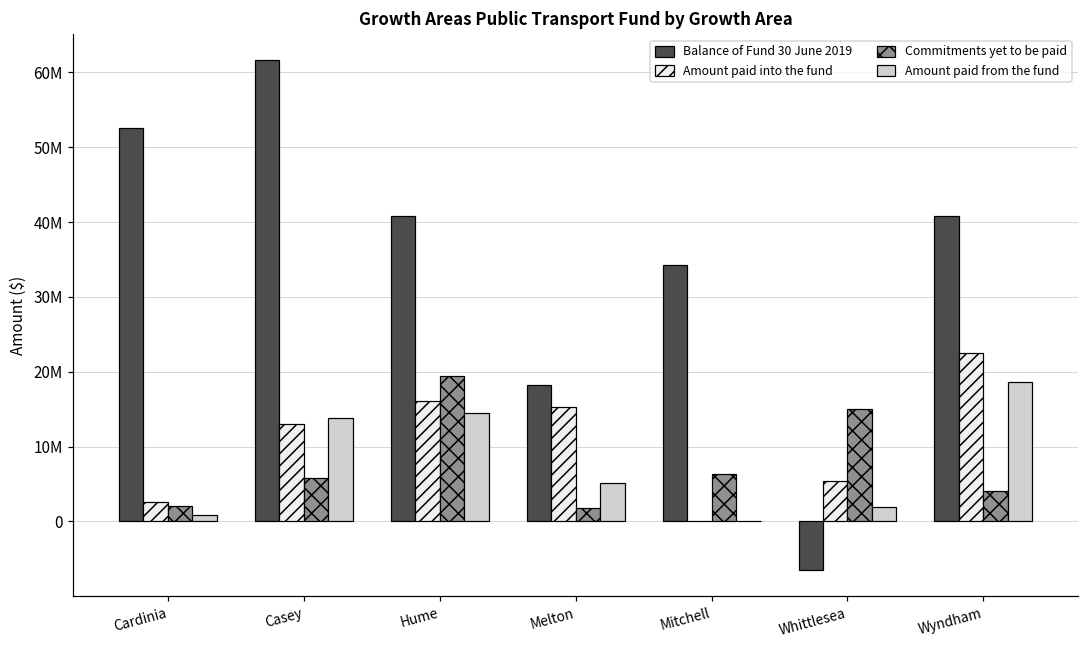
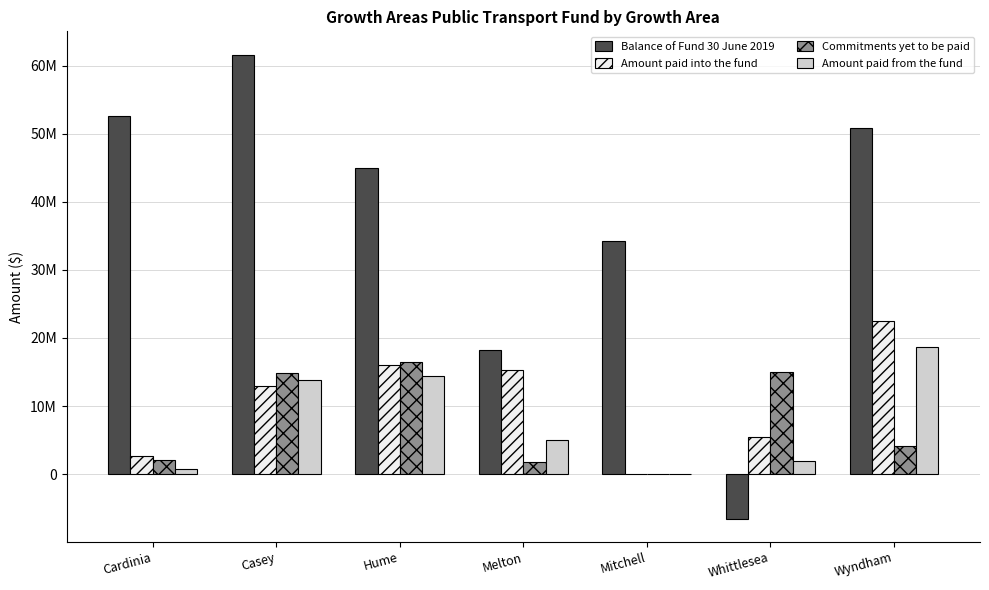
  {
    "Balance of Fund 30 June 2019": {
      "Cardinia": 53000000,
      "Casey": 62000000,
-     "Hume": 41000000,
+     "Hume": 45000000,
      "Melton": 18000000,
      "Mitchell": 34000000,
      "Whittlesea": -7000000,
-     "Wyndham": 41000000
+     "Wyndham": 51000000
    },
    "Commitments yet to be paid": {
      "Cardinia": 2000000,
-     "Casey": 6000000,
-     "Hume": 19000000,
+     "Casey": 15000000,
+     "Hume": 17000000,
      "Melton": 2000000,
-     "Mitchell": 6000000,
+     "Mitchell": 0,
      "Whittlesea": 15000000,
      "Wyndham": 4000000
    }
  }
